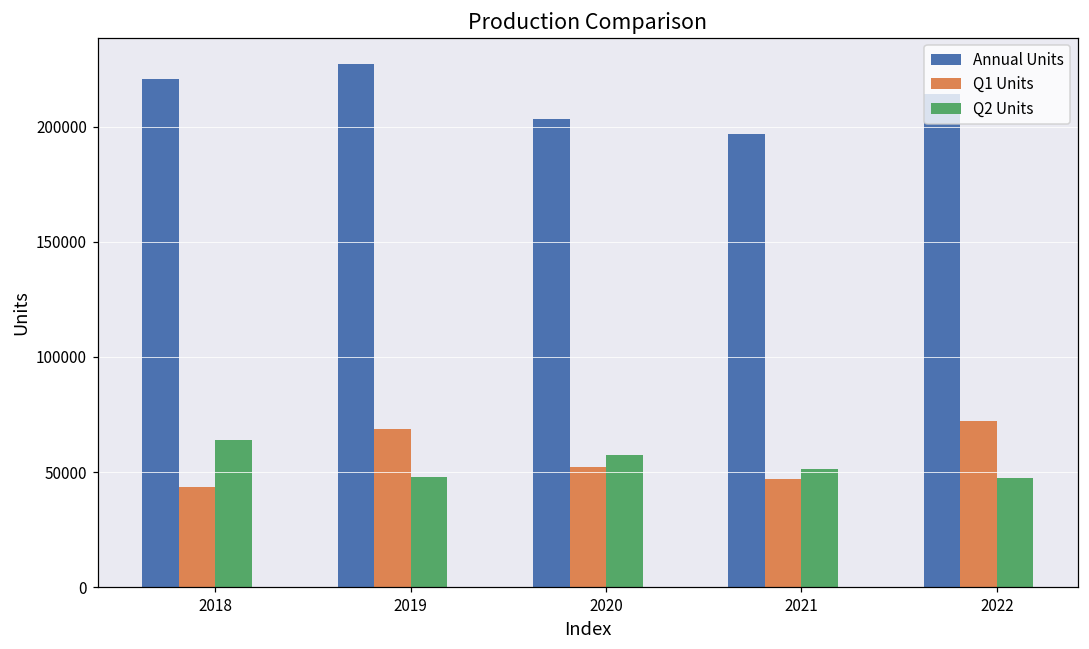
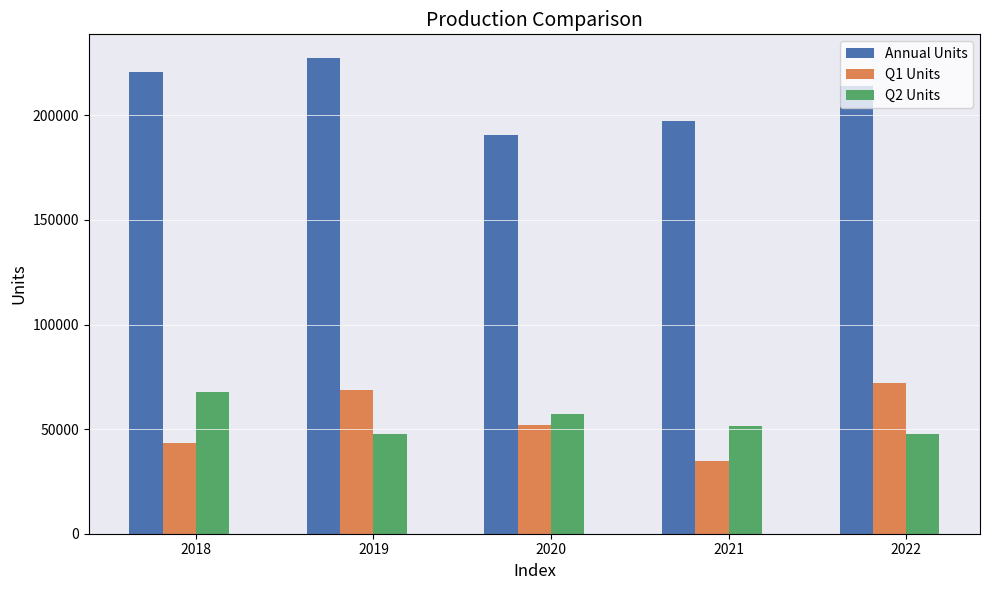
  {
    "Annual Units": {
      "2018": 221000,
      "2019": 227000,
-     "2020": 203000,
+     "2020": 191000,
      "2021": 197000
    },
    "Q1 Units": {
      "2018": 43000,
      "2019": 69000,
      "2020": 52000,
-     "2021": 47000,
+     "2021": 35000,
      "2022": 72000
    },
    "Q2 Units": {
-     "2018": 64000,
+     "2018": 68000,
      "2019": 48000,
      "2020": 57000,
      "2021": 51000,
      "2022": 48000
    }
  }
